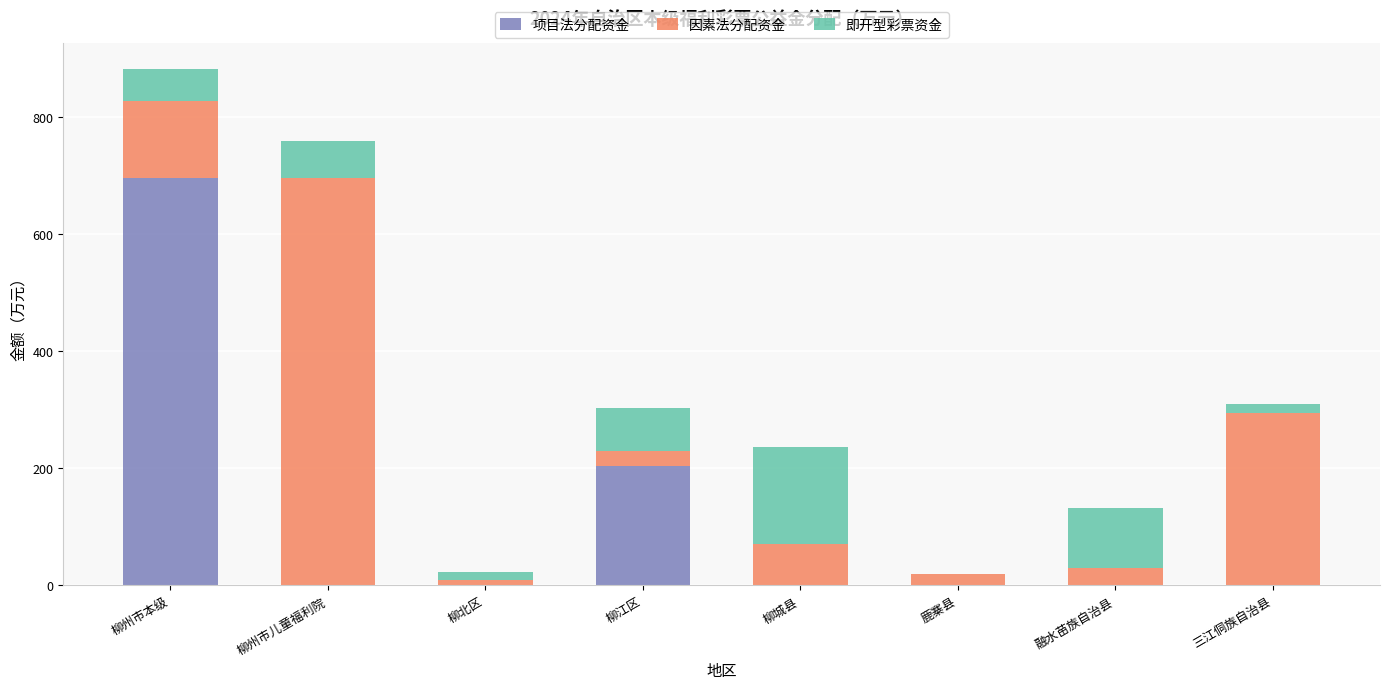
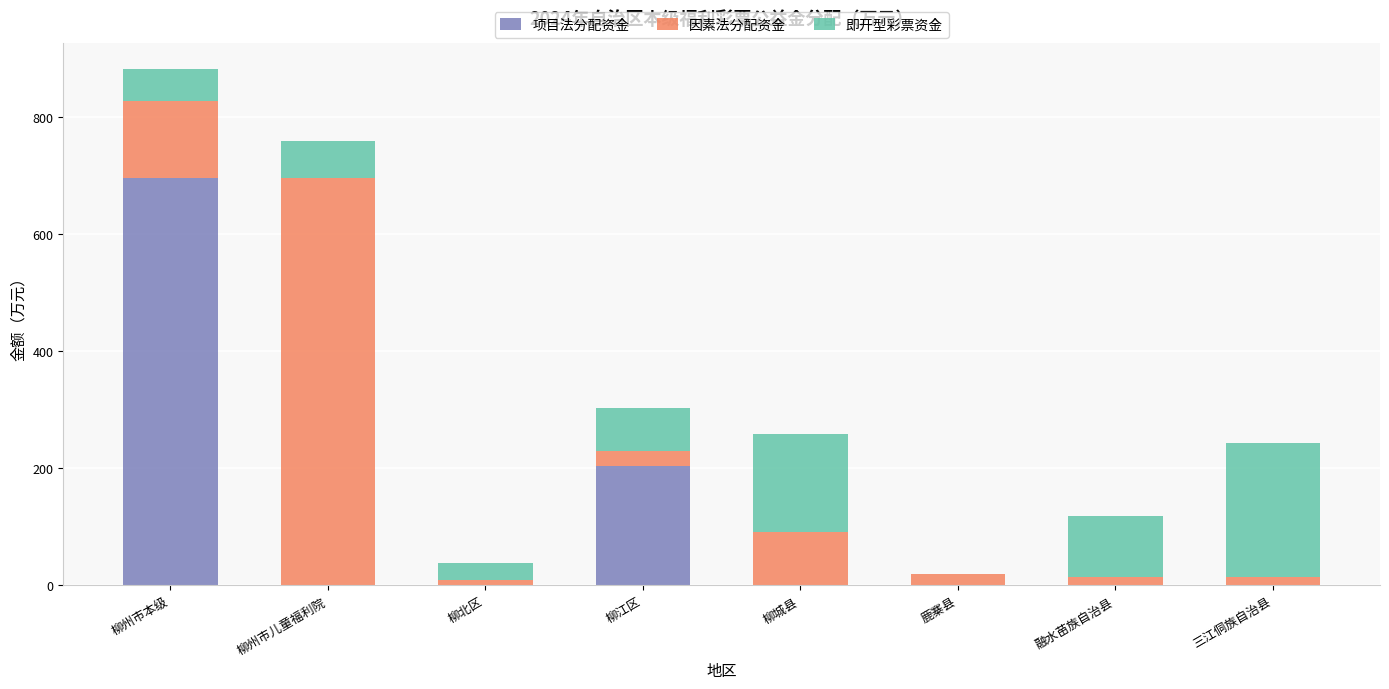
  {
    "项目法分配资金": {
      "柳州市本级": 700,
      "柳州市儿童福利院": 0,
      "柳北区": 0,
      "柳江区": 200,
      "柳城县": 0,
      "鹿寨县": 0,
      "融水苗族自治县": 0,
      "三江侗族自治县": 0
    },
    "因素法分配资金": {
      "柳州市本级": 130,
      "柳州市儿童福利院": 700,
      "柳北区": 10,
      "柳江区": 30,
-     "柳城县": 70,
+     "柳城县": 90,
      "鹿寨县": 20,
-     "融水苗族自治县": 30,
-     "三江侗族自治县": 300
+     "融水苗族自治县": 20,
+     "三江侗族自治县": 20
    },
    "即开型彩票资金": {
      "柳州市本级": 60,
      "柳州市儿童福利院": 60,
-     "柳北区": 10,
+     "柳北区": 30,
      "柳江区": 70,
      "柳城县": 170,
      "鹿寨县": 0,
      "融水苗族自治县": 100,
-     "三江侗族自治县": 20
+     "三江侗族自治县": 230
    }
  }
